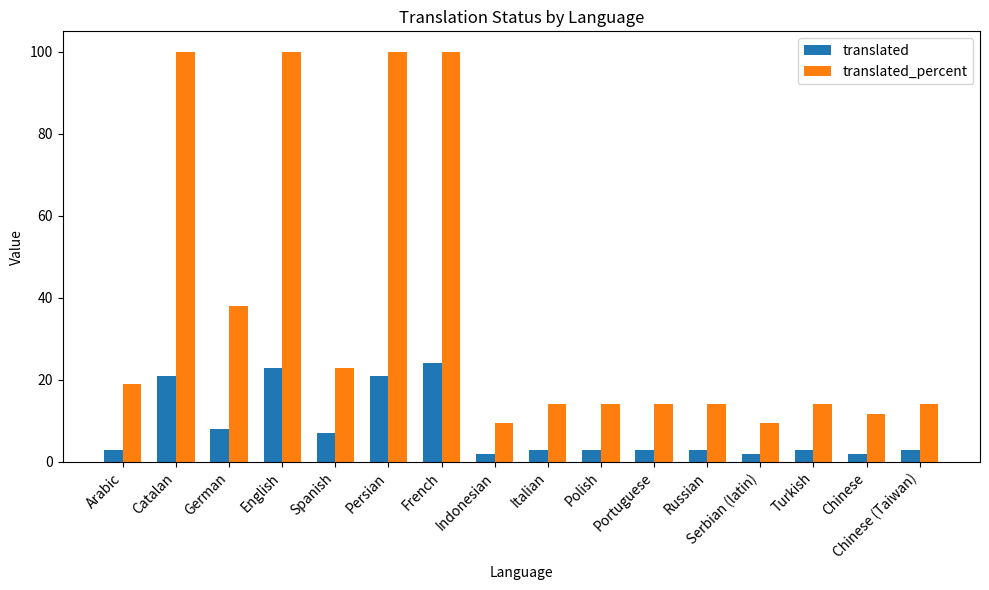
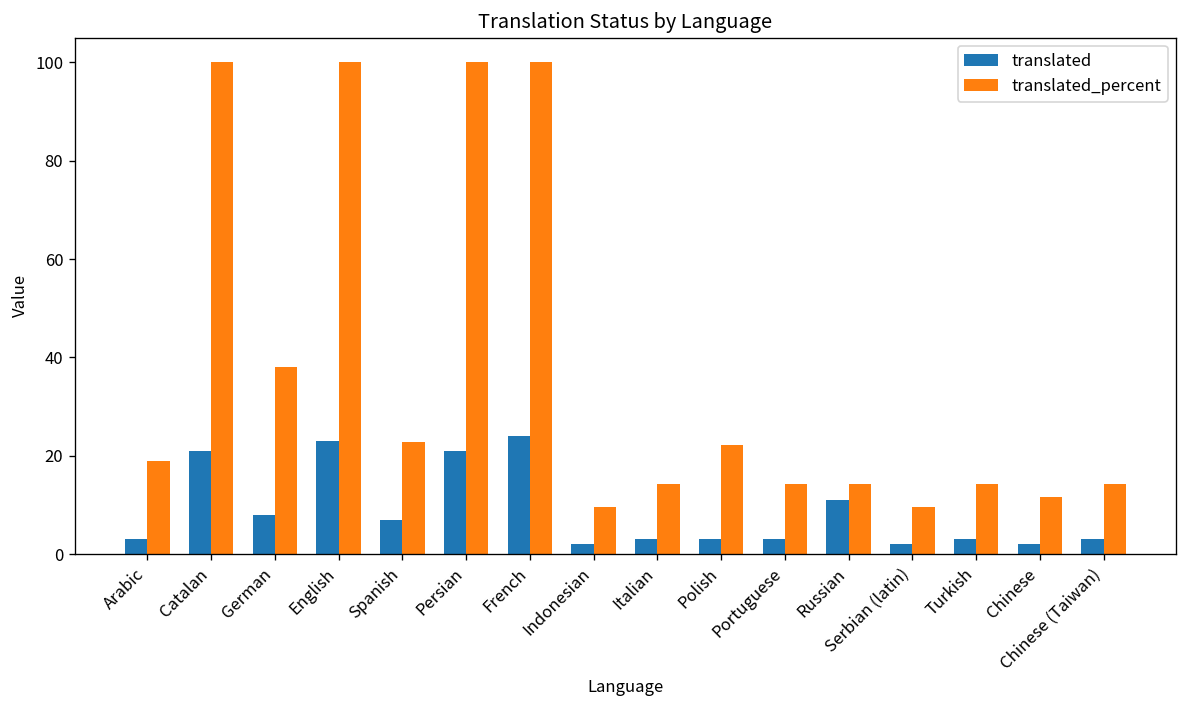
  {
    "translated": {
      "Arabic": 3,
      "Catalan": 21,
      "German": 8,
      "English": 23,
      "Spanish": 7,
      "Persian": 21,
      "French": 24,
      "Indonesian": 2,
      "Italian": 3,
      "Polish": 3,
      "Portuguese": 3,
-     "Russian": 3,
+     "Russian": 11,
      "Serbian (latin)": 2,
      "Turkish": 3,
      "Chinese": 2,
      "Chinese (Taiwan)": 3
    },
    "translated_percent": {
      "Arabic": 19,
      "Catalan": 100,
      "German": 38,
      "English": 100,
      "Spanish": 23,
      "Persian": 100,
      "French": 100,
      "Indonesian": 10,
      "Italian": 14,
-     "Polish": 14,
+     "Polish": 22,
      "Portuguese": 14,
      "Russian": 14,
      "Serbian (latin)": 10,
      "Turkish": 14,
      "Chinese": 12,
      "Chinese (Taiwan)": 14
    }
  }
